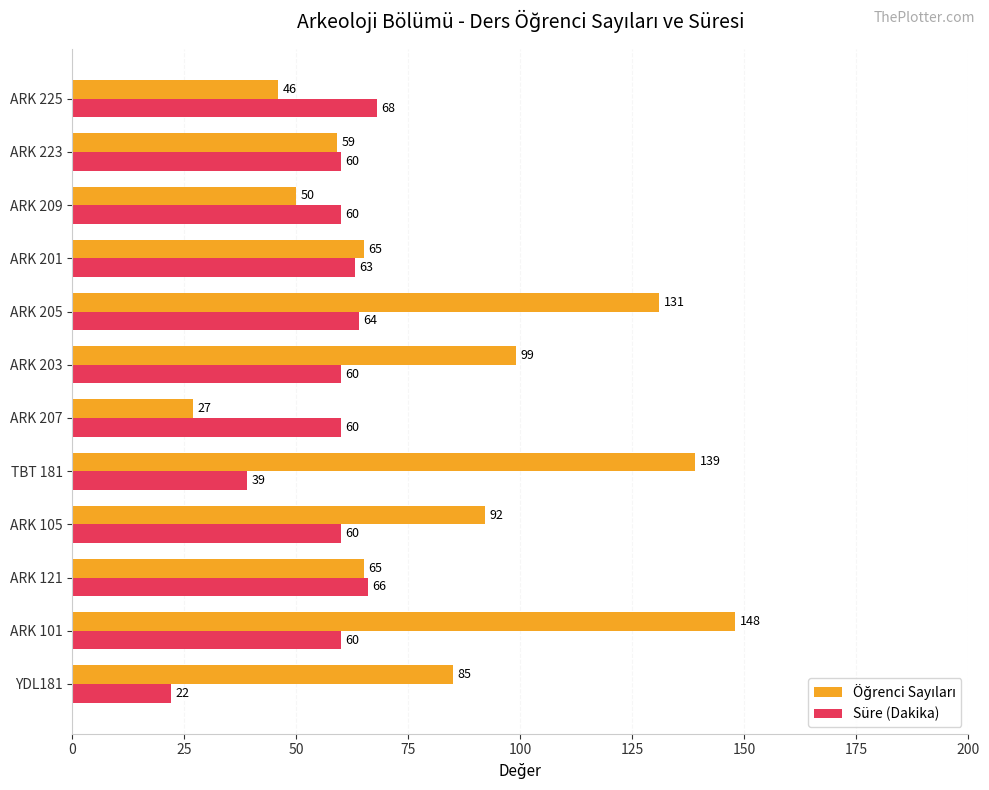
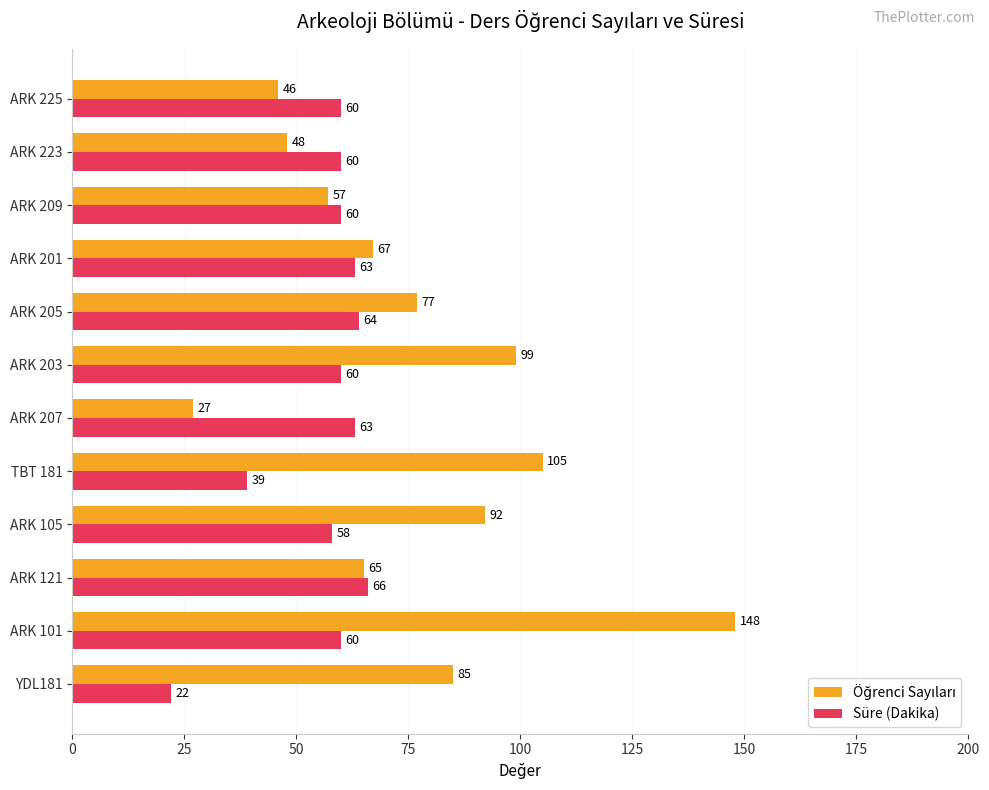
  {
    "Öğrenci Sayıları": {
      "ARK 225": 46,
-     "ARK 223": 59,
-     "ARK 209": 50,
-     "ARK 201": 65,
-     "ARK 205": 131,
+     "ARK 223": 48,
+     "ARK 209": 57,
+     "ARK 201": 67,
+     "ARK 205": 77,
      "ARK 203": 99,
      "ARK 207": 27,
-     "TBT 181": 139,
+     "TBT 181": 105,
      "ARK 105": 92,
      "ARK 121": 65,
      "ARK 101": 148,
      "YDL181": 85
    },
    "Süre (Dakika)": {
-     "ARK 225": 68,
+     "ARK 225": 60,
      "ARK 223": 60,
      "ARK 209": 60,
      "ARK 201": 63,
      "ARK 205": 64,
      "ARK 203": 60,
-     "ARK 207": 60,
+     "ARK 207": 63,
      "TBT 181": 39,
-     "ARK 105": 60,
+     "ARK 105": 58,
      "ARK 121": 66,
      "ARK 101": 60,
      "YDL181": 22
    }
  }
